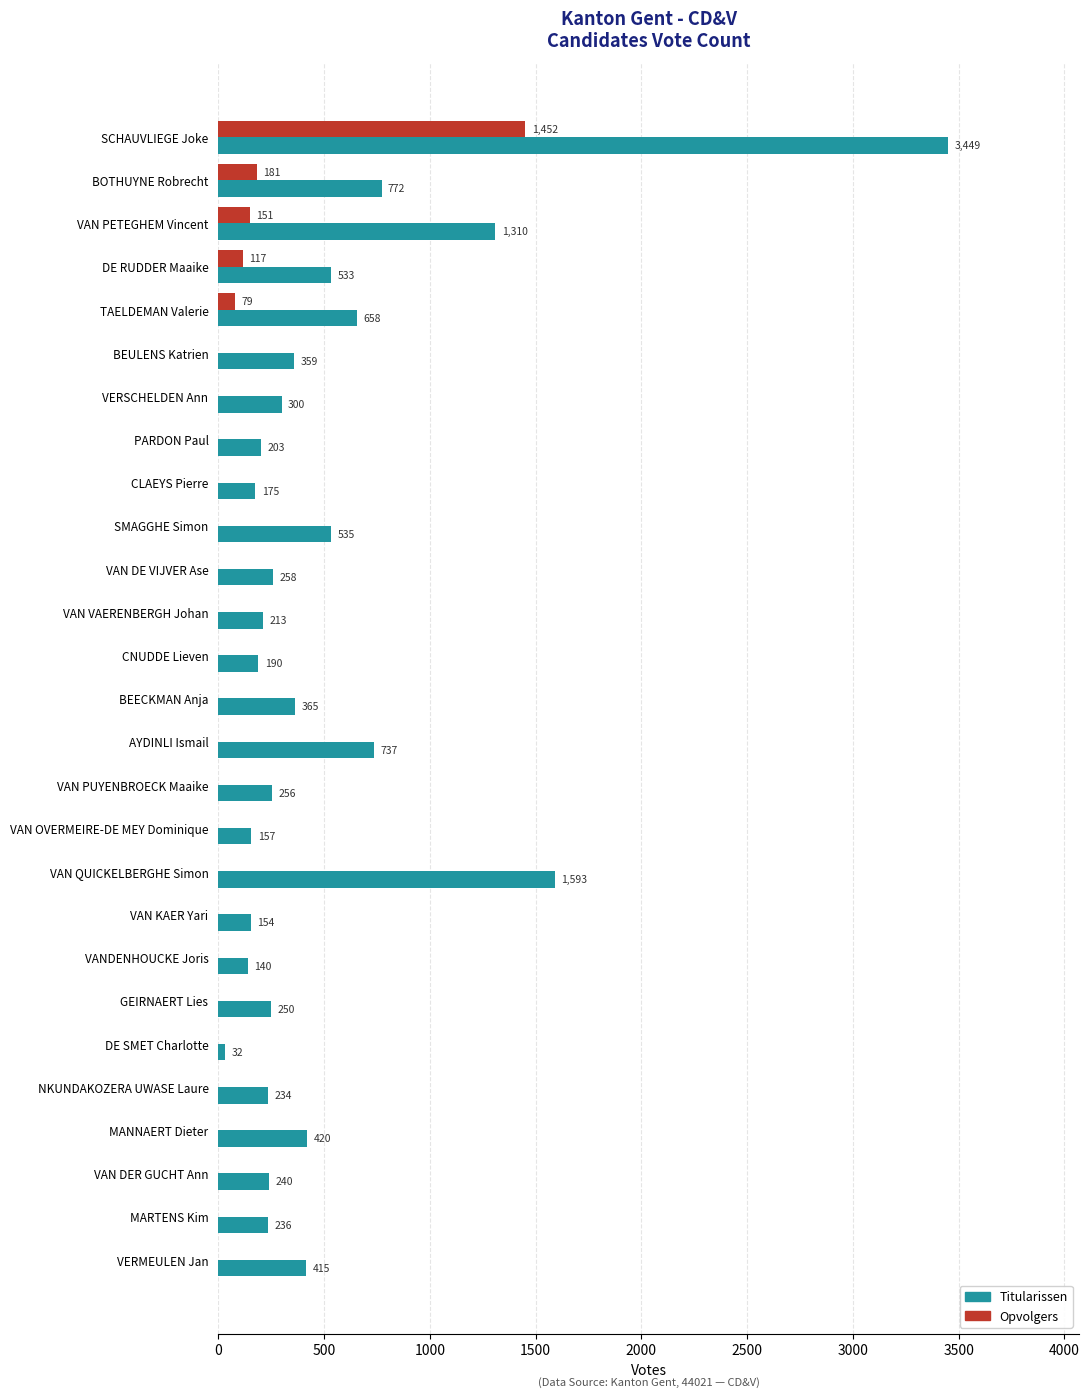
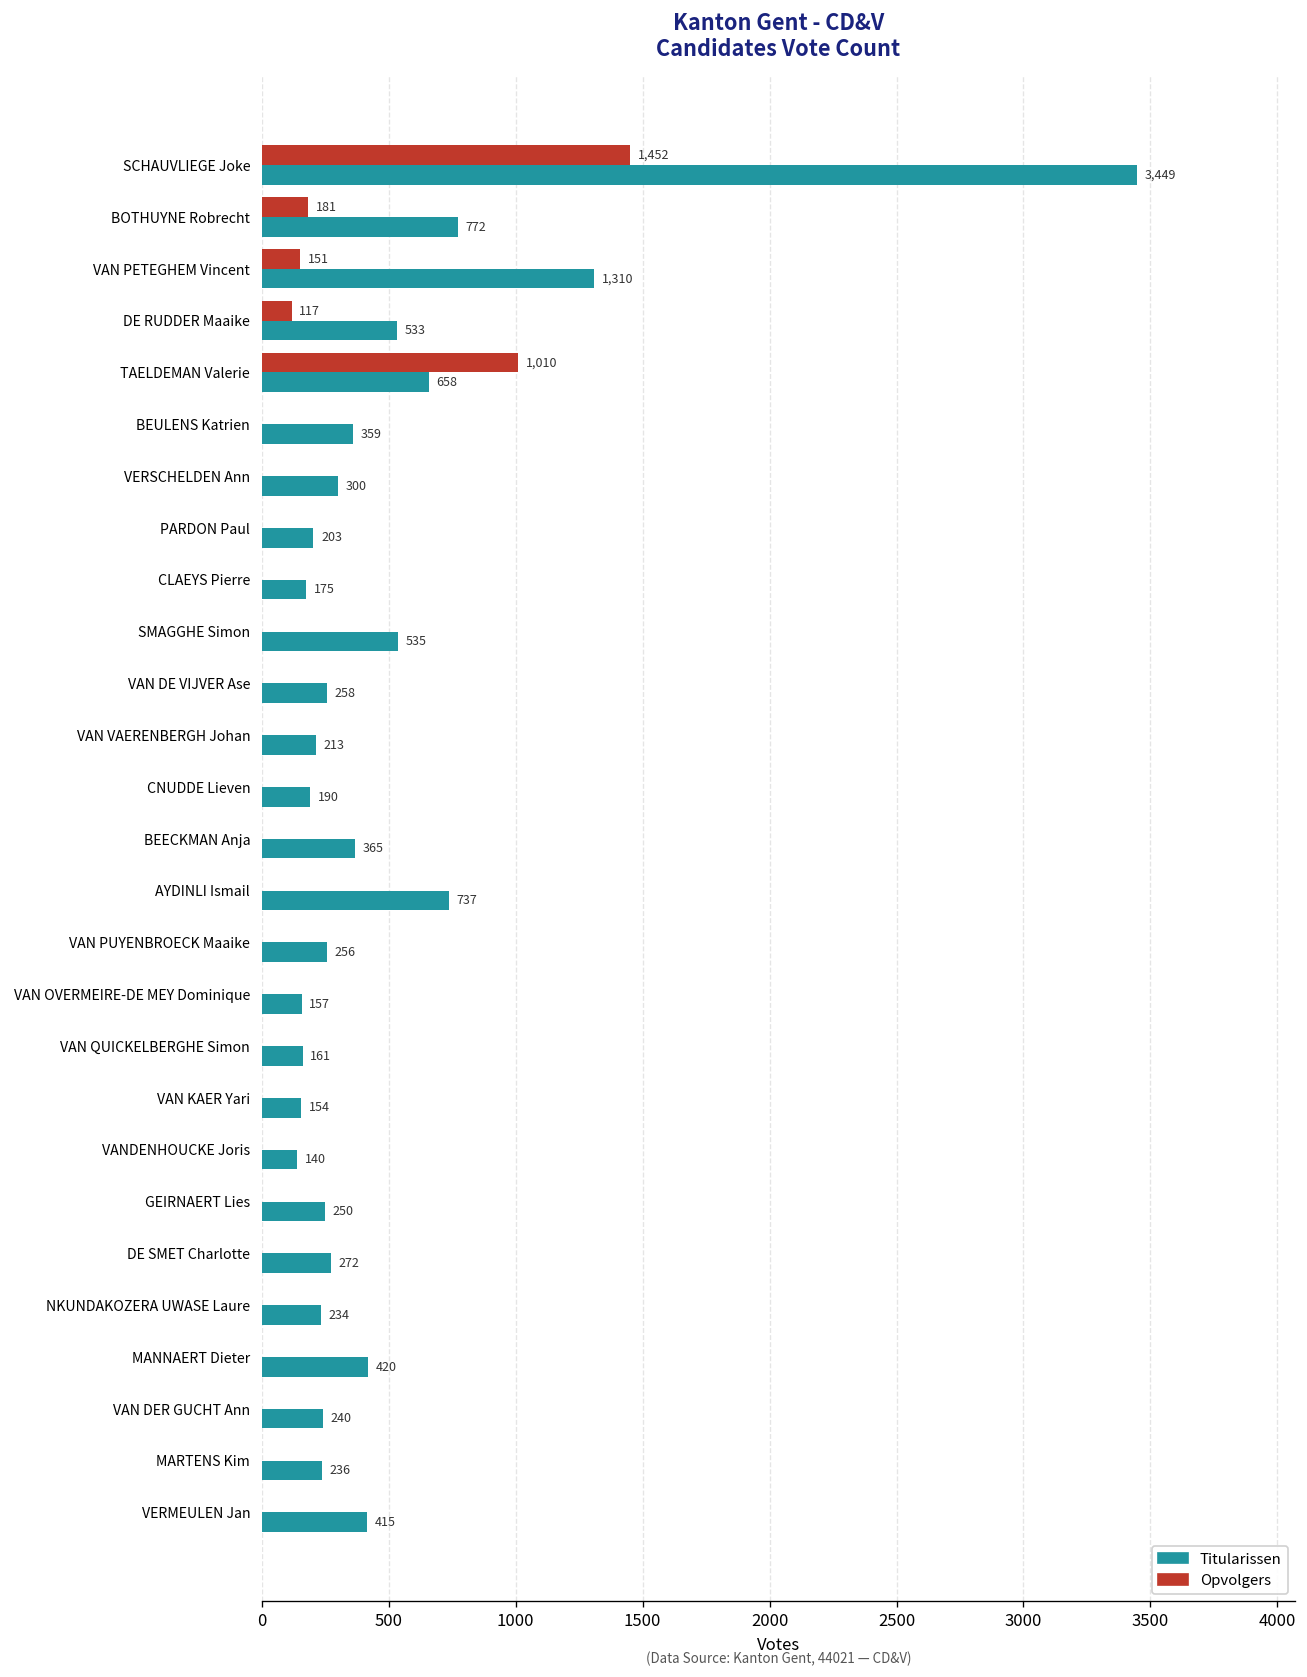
  {
    "Titularissen": {
      "SCHAUVLIEGE Joke": "3,449",
      "BOTHUYNE Robrecht": "772",
      "VAN PETEGHEM Vincent": "1,310",
      "DE RUDDER Maaike": "533",
      "TAELDEMAN Valerie": "658",
      "BEULENS Katrien": "359",
      "VERSCHELDEN Ann": "300",
      "PARDON Paul": "203",
      "CLAEYS Pierre": "175",
      "SMAGGHE Simon": "535",
      "VAN DE VIJVER Ase": "258",
      "VAN VAERENBERGH Johan": "213",
      "CNUDDE Lieven": "190",
      "BEECKMAN Anja": "365",
      "AYDINLI Ismail": "737",
      "VAN PUYENBROECK Maaike": "256",
      "VAN OVERMEIRE-DE MEY Dominique": "157",
-     "VAN QUICKELBERGHE Simon": "1,593",
+     "VAN QUICKELBERGHE Simon": "161",
      "VAN KAER Yari": "154",
      "VANDENHOUCKE Joris": "140",
      "GEIRNAERT Lies": "250",
-     "DE SMET Charlotte": "32",
+     "DE SMET Charlotte": "272",
      "NKUNDAKOZERA UWASE Laure": "234",
      "MANNAERT Dieter": "420",
      "VAN DER GUCHT Ann": "240",
      "MARTENS Kim": "236",
      "VERMEULEN Jan": "415"
    },
    "Opvolgers": {
      "SCHAUVLIEGE Joke": "1,452",
      "BOTHUYNE Robrecht": "181",
      "VAN PETEGHEM Vincent": "151",
      "DE RUDDER Maaike": "117",
-     "TAELDEMAN Valerie": "79"
+     "TAELDEMAN Valerie": "1,010"
    }
  }
